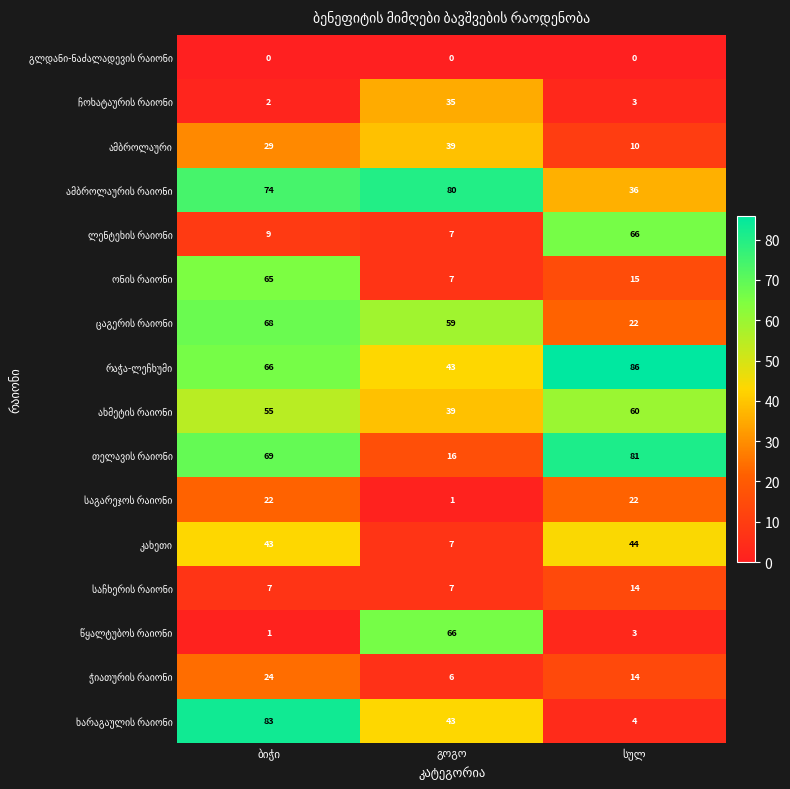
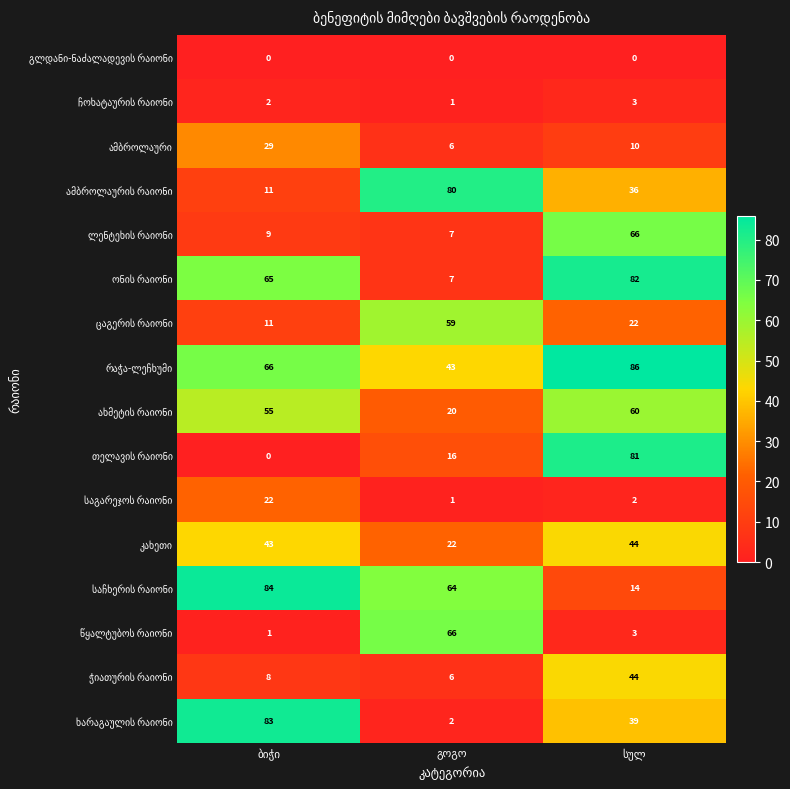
  {
    "გლდანი-ნაძალადევის რაიონი": {
      "ბიჭი": 0,
      "გოგო": 0,
      "სულ": 0
    },
    "ჩოხატაურის რაიონი": {
      "ბიჭი": 2,
-     "გოგო": 35,
+     "გოგო": 1,
      "სულ": 3
    },
    "ამბროლაური": {
      "ბიჭი": 29,
-     "გოგო": 39,
+     "გოგო": 6,
      "სულ": 10
    },
    "ამბროლაურის რაიონი": {
-     "ბიჭი": 74,
+     "ბიჭი": 11,
      "გოგო": 80,
      "სულ": 36
    },
    "ლენტეხის რაიონი": {
      "ბიჭი": 9,
      "გოგო": 7,
      "სულ": 66
    },
    "ონის რაიონი": {
      "ბიჭი": 65,
      "გოგო": 7,
-     "სულ": 15
+     "სულ": 82
    },
    "ცაგერის რაიონი": {
-     "ბიჭი": 68,
+     "ბიჭი": 11,
      "გოგო": 59,
      "სულ": 22
    },
    "რაჭა-ლეჩხუმი": {
      "ბიჭი": 66,
      "გოგო": 43,
      "სულ": 86
    },
    "ახმეტის რაიონი": {
      "ბიჭი": 55,
-     "გოგო": 39,
+     "გოგო": 20,
      "სულ": 60
    },
    "თელავის რაიონი": {
-     "ბიჭი": 69,
+     "ბიჭი": 0,
      "გოგო": 16,
      "სულ": 81
    },
    "საგარეჯოს რაიონი": {
      "ბიჭი": 22,
      "გოგო": 1,
-     "სულ": 22
+     "სულ": 2
    },
    "კახეთი": {
      "ბიჭი": 43,
-     "გოგო": 7,
+     "გოგო": 22,
      "სულ": 44
    },
    "საჩხერის რაიონი": {
-     "ბიჭი": 7,
-     "გოგო": 7,
+     "ბიჭი": 84,
+     "გოგო": 64,
      "სულ": 14
    },
    "წყალტუბოს რაიონი": {
      "ბიჭი": 1,
      "გოგო": 66,
      "სულ": 3
    },
    "ჭიათურის რაიონი": {
-     "ბიჭი": 24,
+     "ბიჭი": 8,
      "გოგო": 6,
-     "სულ": 14
+     "სულ": 44
    },
    "ხარაგაულის რაიონი": {
      "ბიჭი": 83,
-     "გოგო": 43,
-     "სულ": 4
+     "გოგო": 2,
+     "სულ": 39
    }
  }
